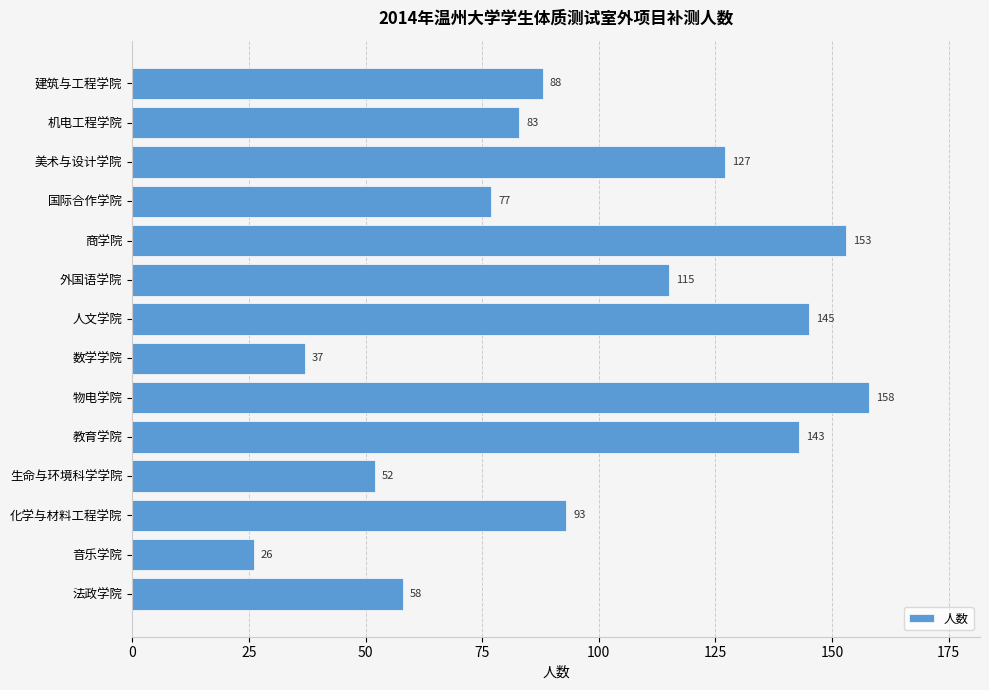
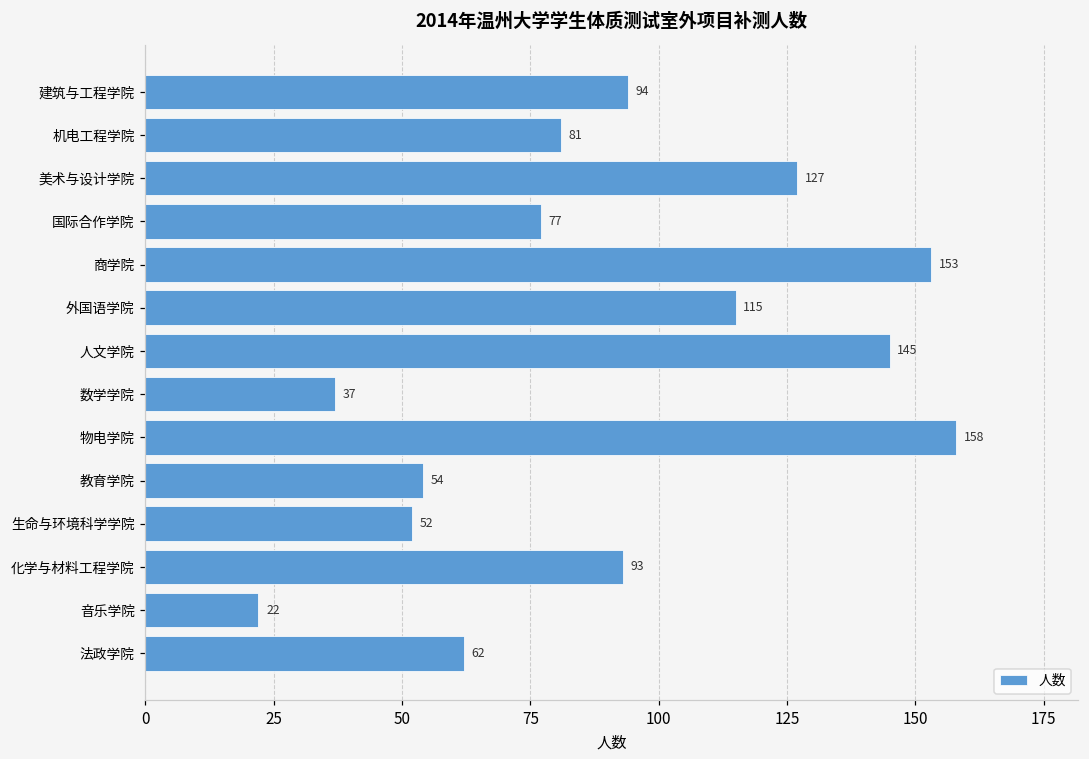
  {
-   "建筑与工程学院": 88,
-   "机电工程学院": 83,
+   "建筑与工程学院": 94,
+   "机电工程学院": 81,
    "美术与设计学院": 127,
    "国际合作学院": 77,
    "商学院": 153,
    "外国语学院": 115,
    "人文学院": 145,
    "数学学院": 37,
    "物电学院": 158,
-   "教育学院": 143,
+   "教育学院": 54,
    "生命与环境科学学院": 52,
    "化学与材料工程学院": 93,
-   "音乐学院": 26,
-   "法政学院": 58
+   "音乐学院": 22,
+   "法政学院": 62
  }
